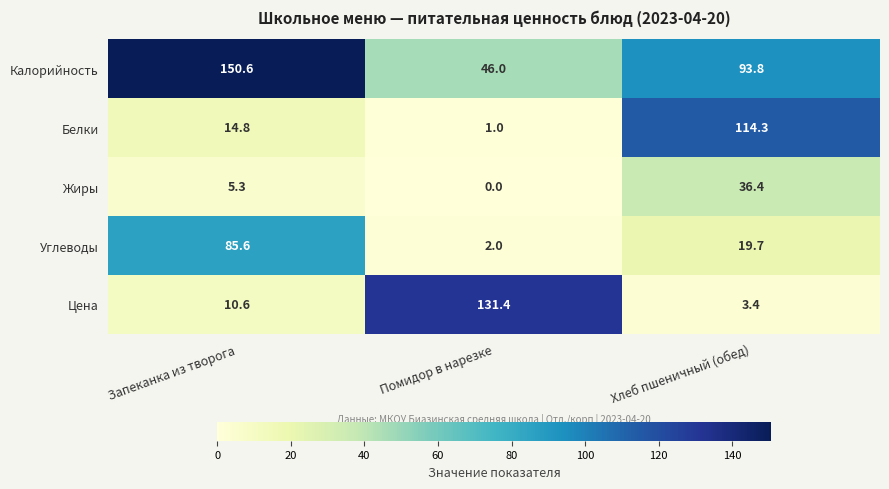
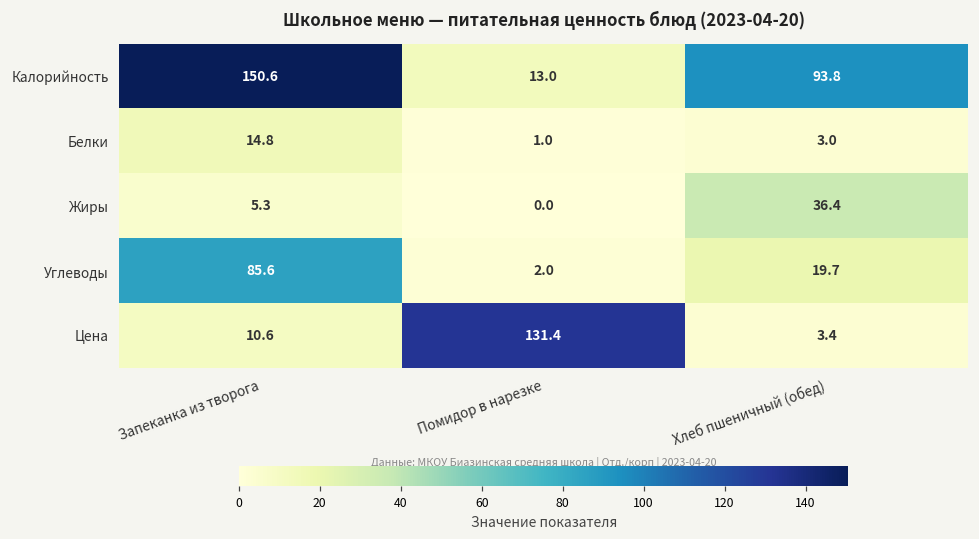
  {
    "Калорийность": {
      "Запеканка из творога": 150.6,
-     "Помидор в нарезке": 46.0,
+     "Помидор в нарезке": 13.0,
      "Хлеб пшеничный (обед)": 93.8
    },
    "Белки": {
      "Запеканка из творога": 14.8,
      "Помидор в нарезке": 1.0,
-     "Хлеб пшеничный (обед)": 114.3
+     "Хлеб пшеничный (обед)": 3.0
    },
    "Жиры": {
      "Запеканка из творога": 5.3,
      "Помидор в нарезке": 0.0,
      "Хлеб пшеничный (обед)": 36.4
    },
    "Углеводы": {
      "Запеканка из творога": 85.6,
      "Помидор в нарезке": 2.0,
      "Хлеб пшеничный (обед)": 19.7
    },
    "Цена": {
      "Запеканка из творога": 10.6,
      "Помидор в нарезке": 131.4,
      "Хлеб пшеничный (обед)": 3.4
    }
  }
